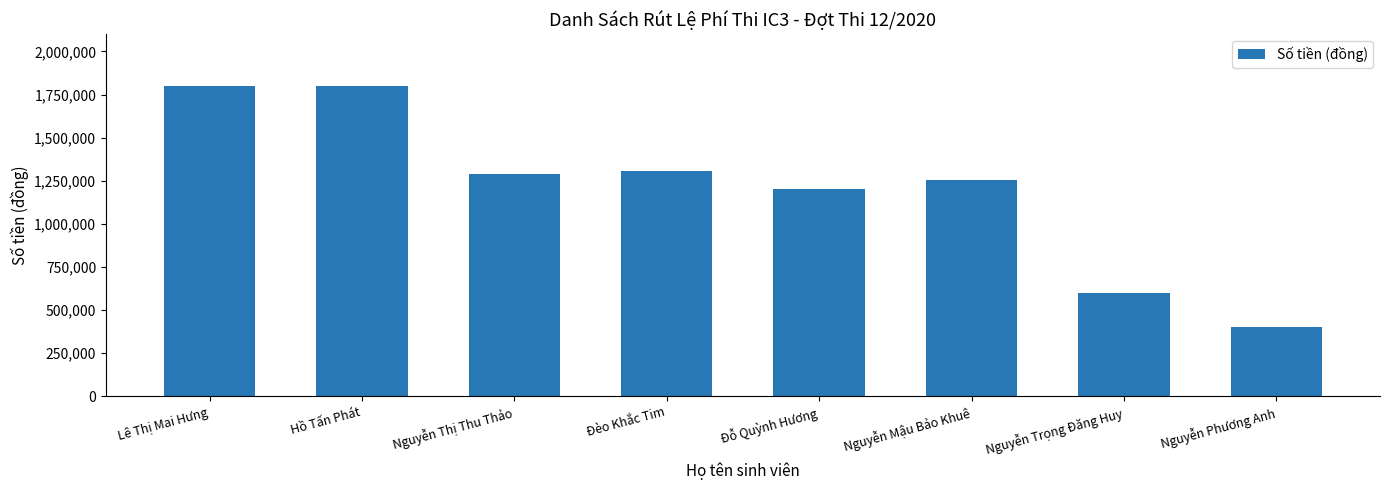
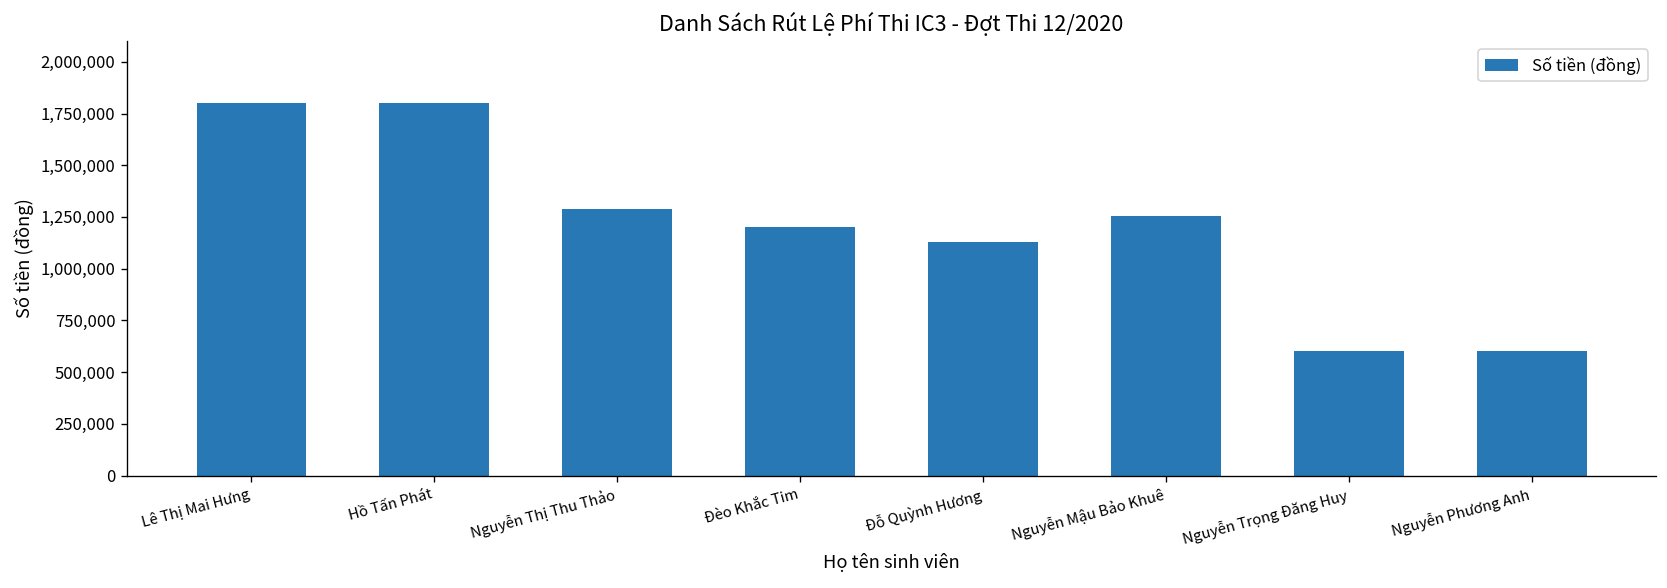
  {
    "Lê Thị Mai Hưng": "1,800,000",
    "Hồ Tấn Phát": "1,800,000",
    "Nguyễn Thị Thu Thảo": "1,290,000",
-   "Đèo Khắc Tim": "1,300,000",
-   "Đỗ Quỳnh Hương": "1,200,000",
+   "Đèo Khắc Tim": "1,200,000",
+   "Đỗ Quỳnh Hương": "1,130,000",
    "Nguyễn Mậu Bảo Khuê": "1,250,000",
    "Nguyễn Trọng Đăng Huy": "600,000",
-   "Nguyễn Phương Anh": "400,000"
+   "Nguyễn Phương Anh": "600,000"
  }
